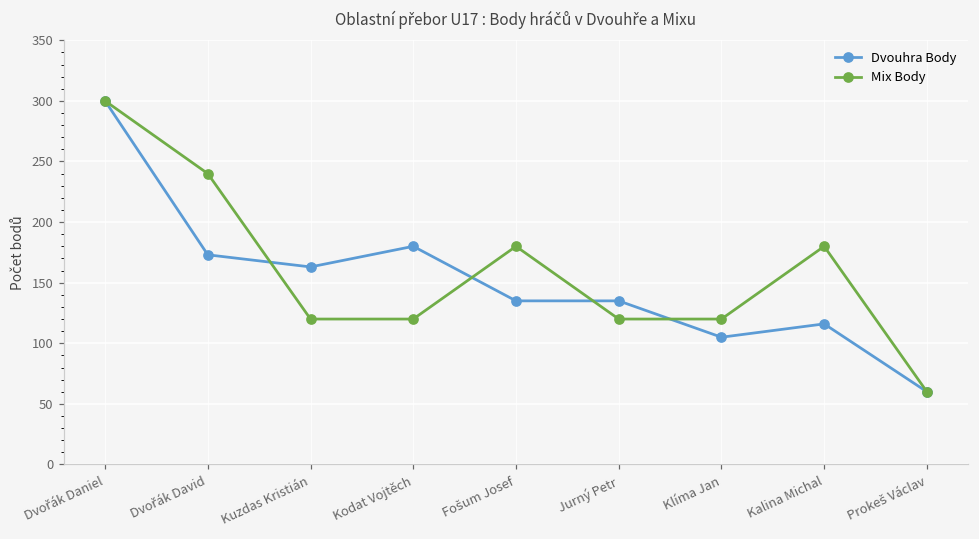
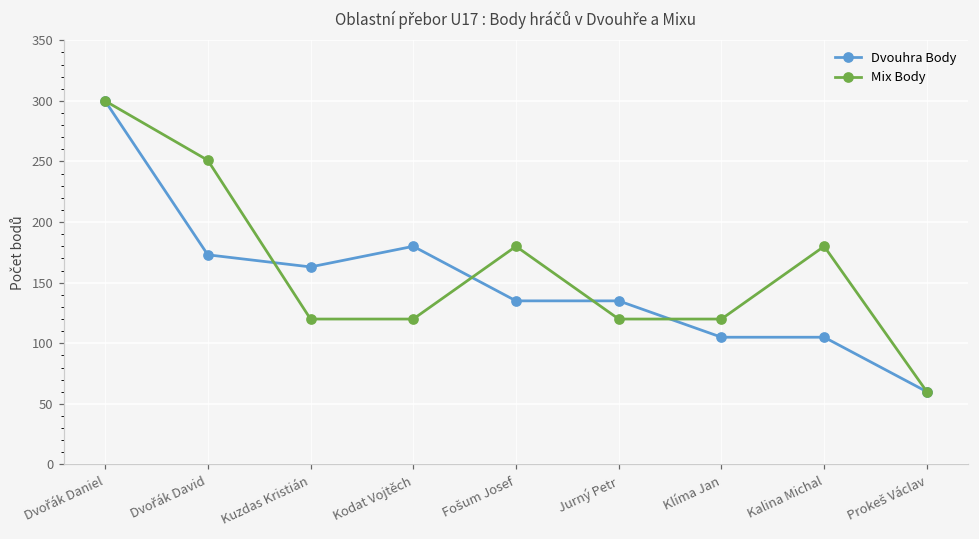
  {
    "Dvouhra Body": {
      "Dvořák David": 173,
      "Kuzdas Kristián": 163,
      "Kodat Vojtěch": 180,
      "Fošum Josef": 135,
      "Jurný Petr": 135,
      "Klíma Jan": 105,
-     "Kalina Michal": 116
+     "Kalina Michal": 105
    },
    "Mix Body": {
-     "Dvořák David": 240,
+     "Dvořák David": 251,
      "Kuzdas Kristián": 120,
      "Kodat Vojtěch": 120,
      "Fošum Josef": 180,
      "Jurný Petr": 120,
      "Klíma Jan": 120,
      "Kalina Michal": 180
    }
  }
